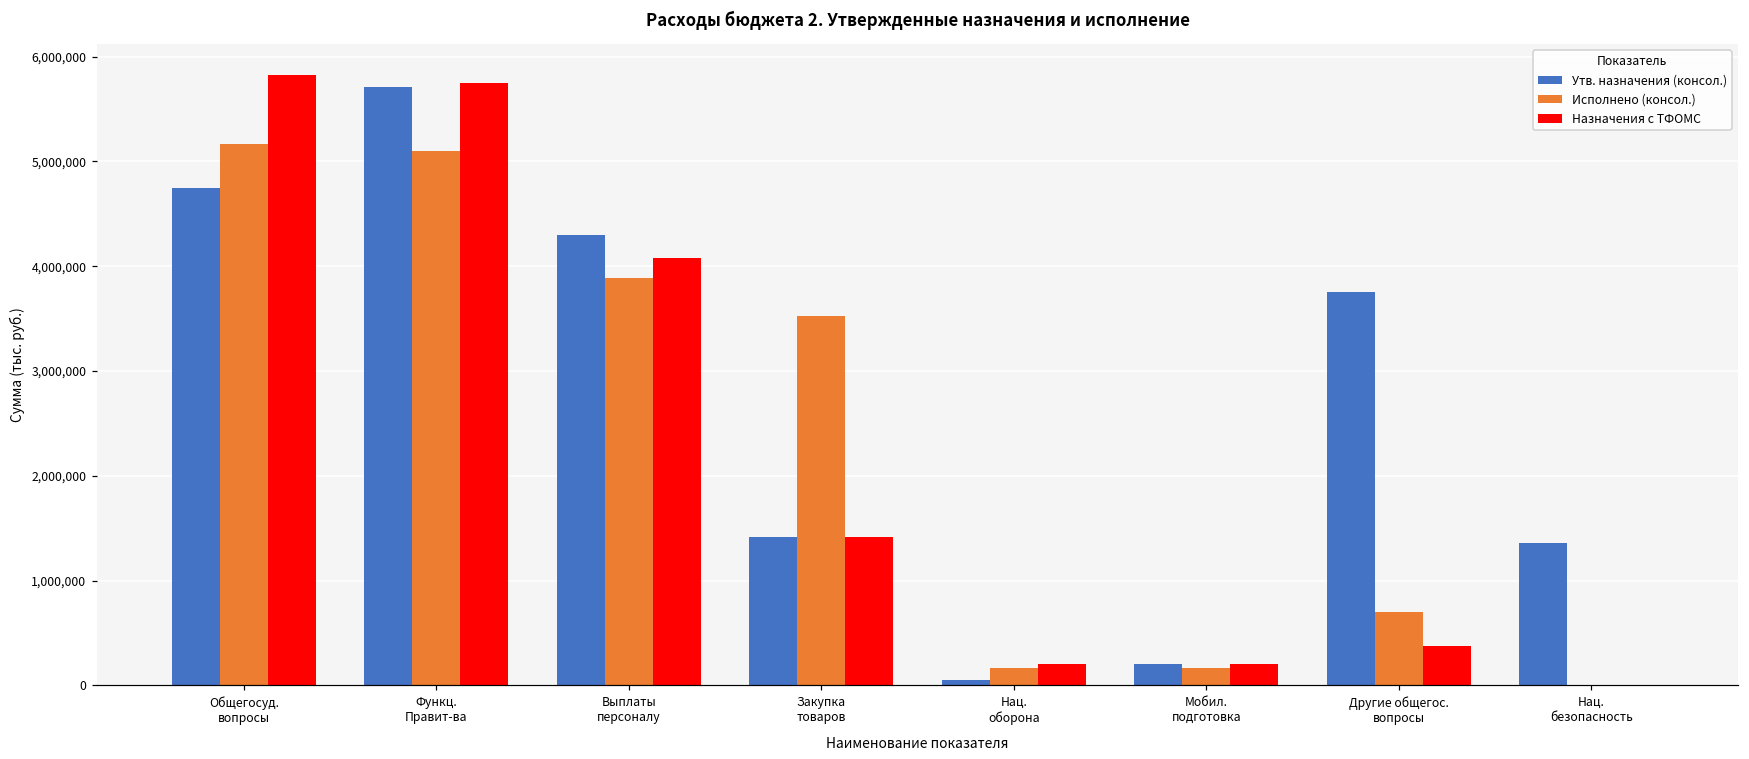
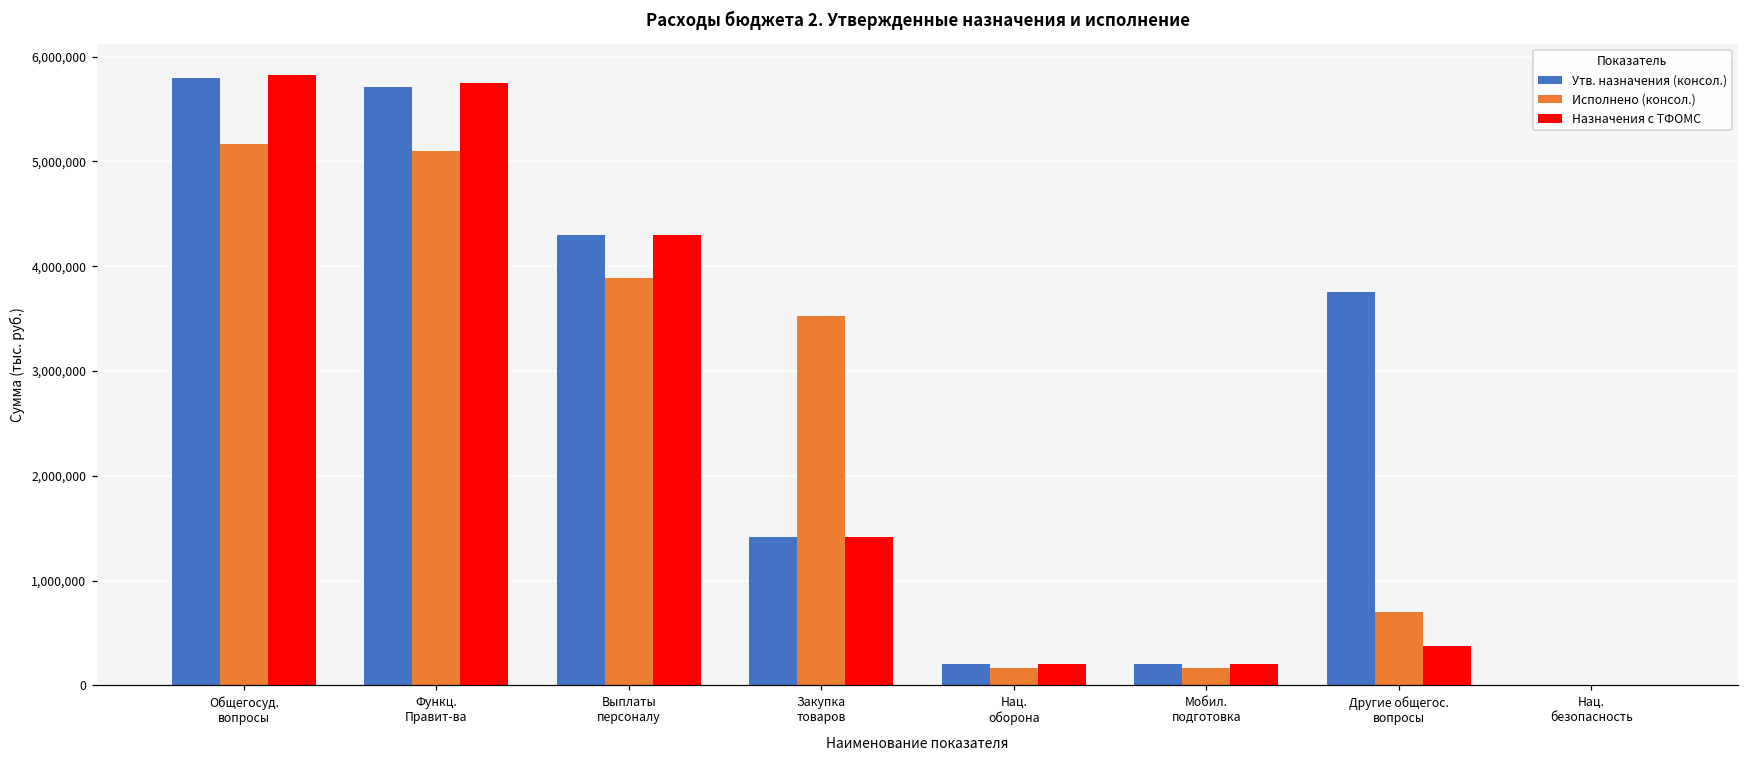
  {
    "Утв. назначения (консол.)": {
-     "Общегосуд. вопросы": "4,700,000",
+     "Общегосуд. вопросы": "5,800,000",
      "Функц. Правит-ва": "5,700,000",
      "Выплаты персоналу": "4,300,000",
      "Закупка товаров": "1,400,000",
-     "Нац. оборона": "100,000",
+     "Нац. оборона": "200,000",
      "Мобил. подготовка": "200,000",
      "Другие общегос. вопросы": "3,800,000",
-     "Нац. безопасность": "1,400,000"
+     "Нац. безопасность": "0"
    },
    "Исполнено (консол.)": {
      "Общегосуд. вопросы": "5,200,000",
      "Функц. Правит-ва": "5,100,000",
      "Выплаты персоналу": "3,900,000",
      "Закупка товаров": "3,500,000",
      "Нац. оборона": "200,000",
      "Мобил. подготовка": "200,000",
      "Другие общегос. вопросы": "700,000",
      "Нац. безопасность": "0"
    },
    "Назначения с ТФОМС": {
      "Общегосуд. вопросы": "5,800,000",
      "Функц. Правит-ва": "5,700,000",
-     "Выплаты персоналу": "4,100,000",
+     "Выплаты персоналу": "4,300,000",
      "Закупка товаров": "1,400,000",
      "Нац. оборона": "200,000",
      "Мобил. подготовка": "200,000",
      "Другие общегос. вопросы": "400,000"
    }
  }
